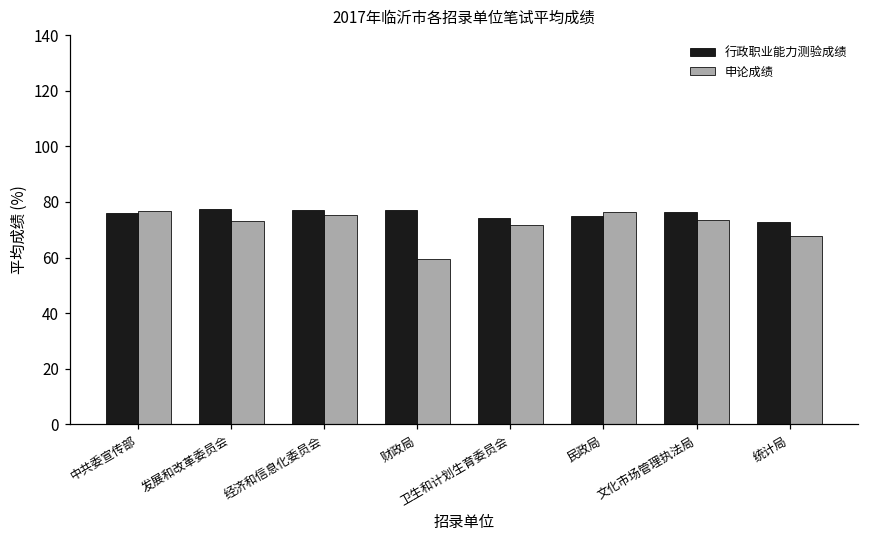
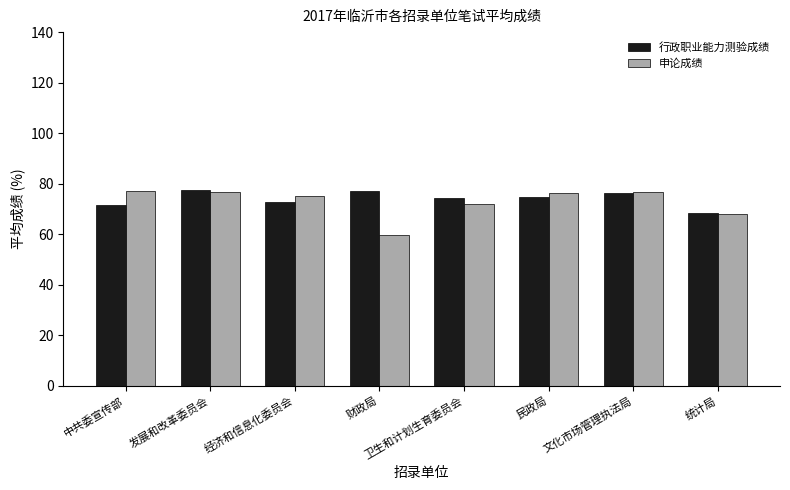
  {
    "行政职业能力测验成绩": {
-     "中共委宣传部": 76,
+     "中共委宣传部": 71,
      "发展和改革委员会": 78,
-     "经济和信息化委员会": 77,
+     "经济和信息化委员会": 73,
      "财政局": 77,
      "卫生和计划生育委员会": 74,
      "民政局": 75,
      "文化市场管理执法局": 76,
-     "统计局": 73
+     "统计局": 68
    },
    "申论成绩": {
      "中共委宣传部": 77,
-     "发展和改革委员会": 73,
+     "发展和改革委员会": 77,
      "经济和信息化委员会": 75,
      "财政局": 60,
      "卫生和计划生育委员会": 72,
      "民政局": 76,
-     "文化市场管理执法局": 73,
+     "文化市场管理执法局": 77,
      "统计局": 68
    }
  }
